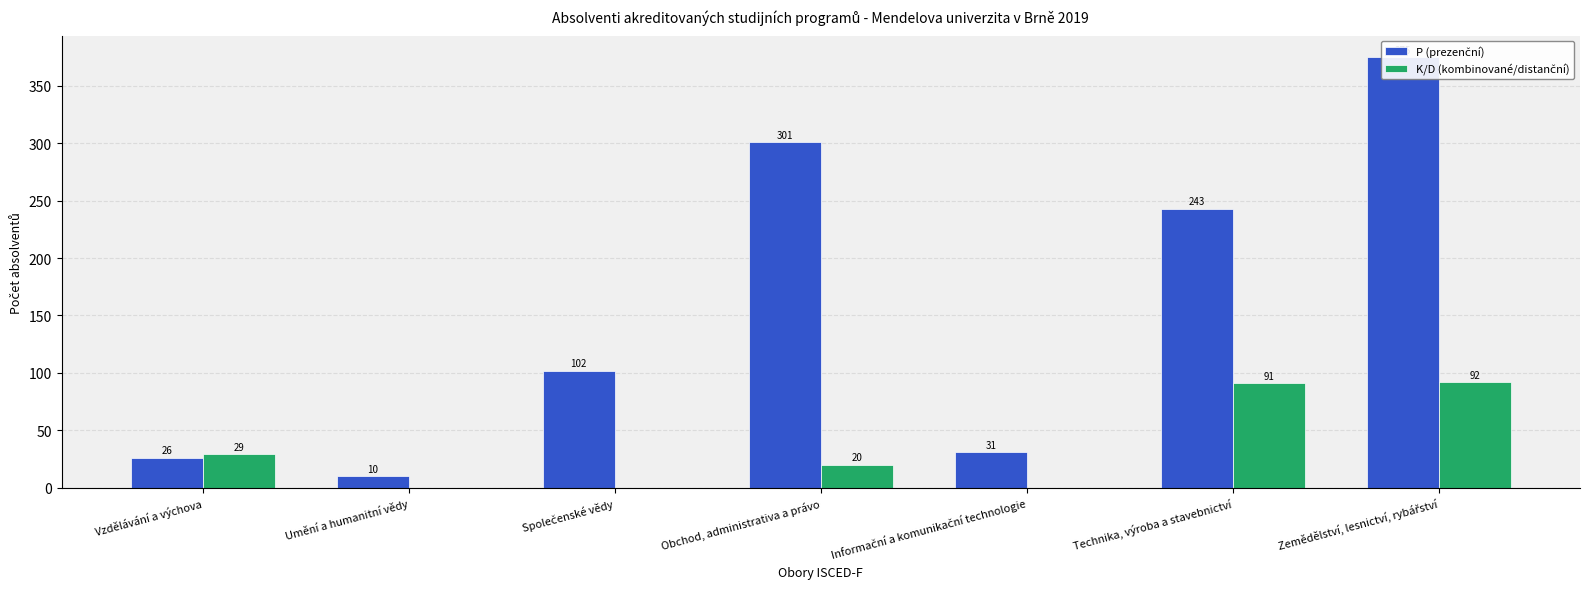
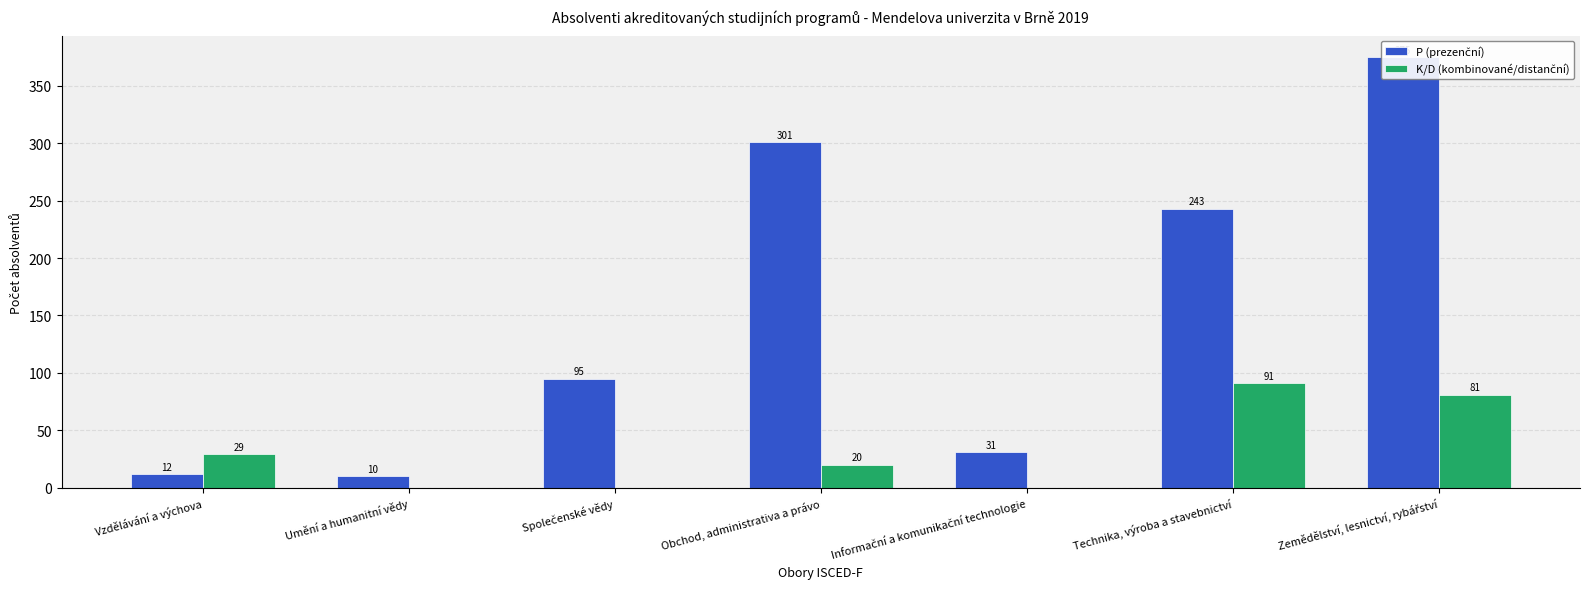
  {
    "P (prezenční)": {
-     "Vzdělávání a výchova": 26,
+     "Vzdělávání a výchova": 12,
      "Umění a humanitní vědy": 10,
-     "Společenské vědy": 102,
+     "Společenské vědy": 95,
      "Obchod, administrativa a právo": 301,
      "Informační a komunikační technologie": 31,
      "Technika, výroba a stavebnictví": 243
    },
    "K/D (kombinované/distanční)": {
      "Vzdělávání a výchova": 29,
      "Obchod, administrativa a právo": 20,
      "Technika, výroba a stavebnictví": 91,
-     "Zemědělství, lesnictví, rybářství": 92
+     "Zemědělství, lesnictví, rybářství": 81
    }
  }
